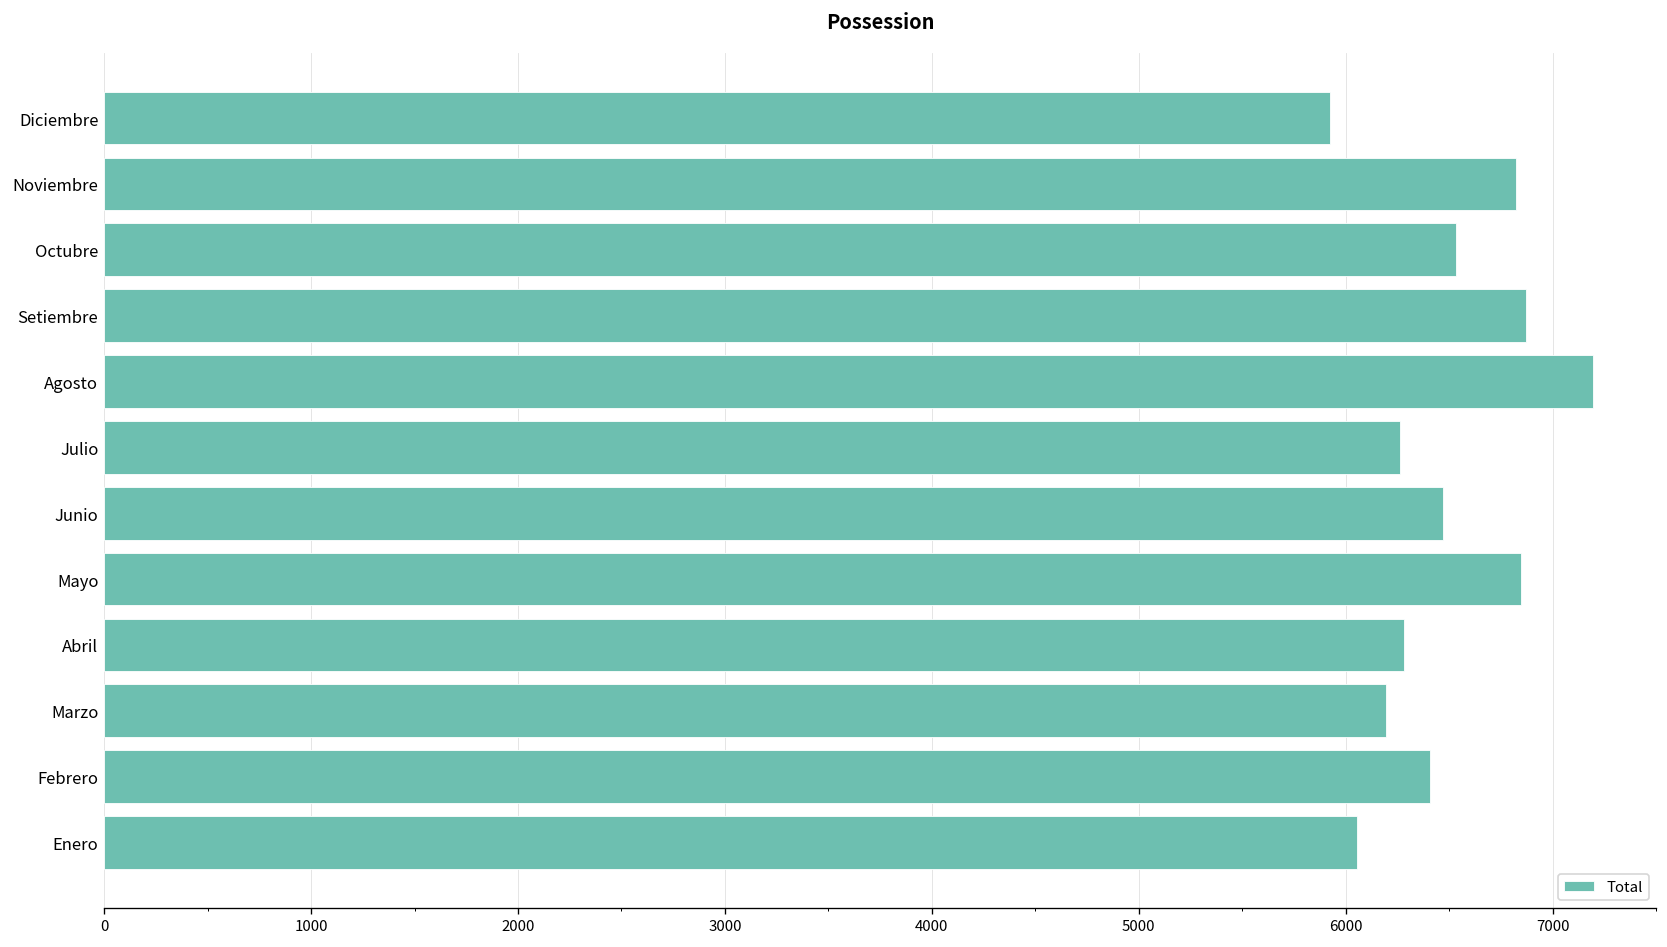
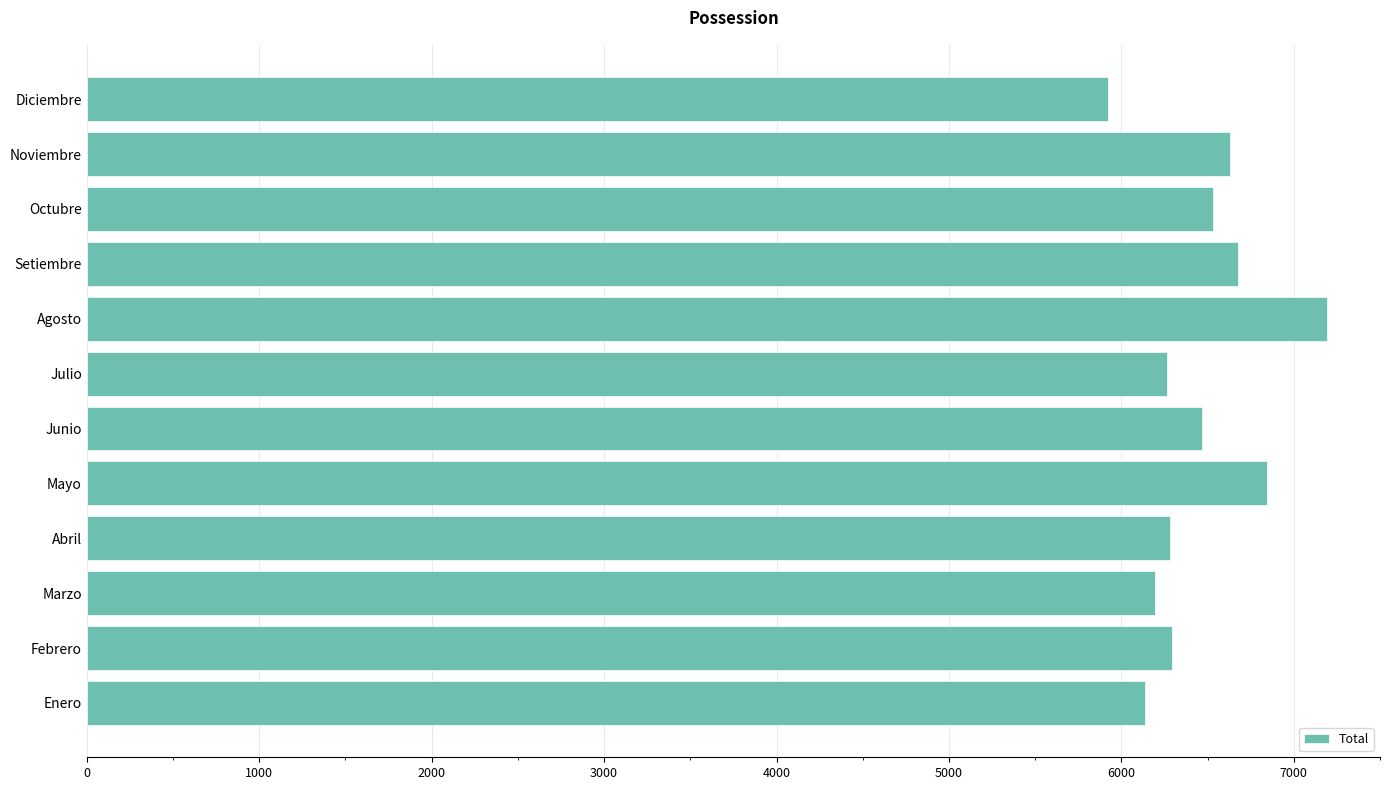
  {
    "Diciembre": 5920,
-   "Noviembre": 6830,
+   "Noviembre": 6630,
    "Octubre": 6530,
-   "Setiembre": 6870,
+   "Setiembre": 6680,
    "Agosto": 7200,
    "Julio": 6260,
    "Junio": 6470,
    "Mayo": 6850,
    "Abril": 6280,
    "Marzo": 6200,
-   "Febrero": 6410,
-   "Enero": 6050
+   "Febrero": 6290,
+   "Enero": 6140
  }
